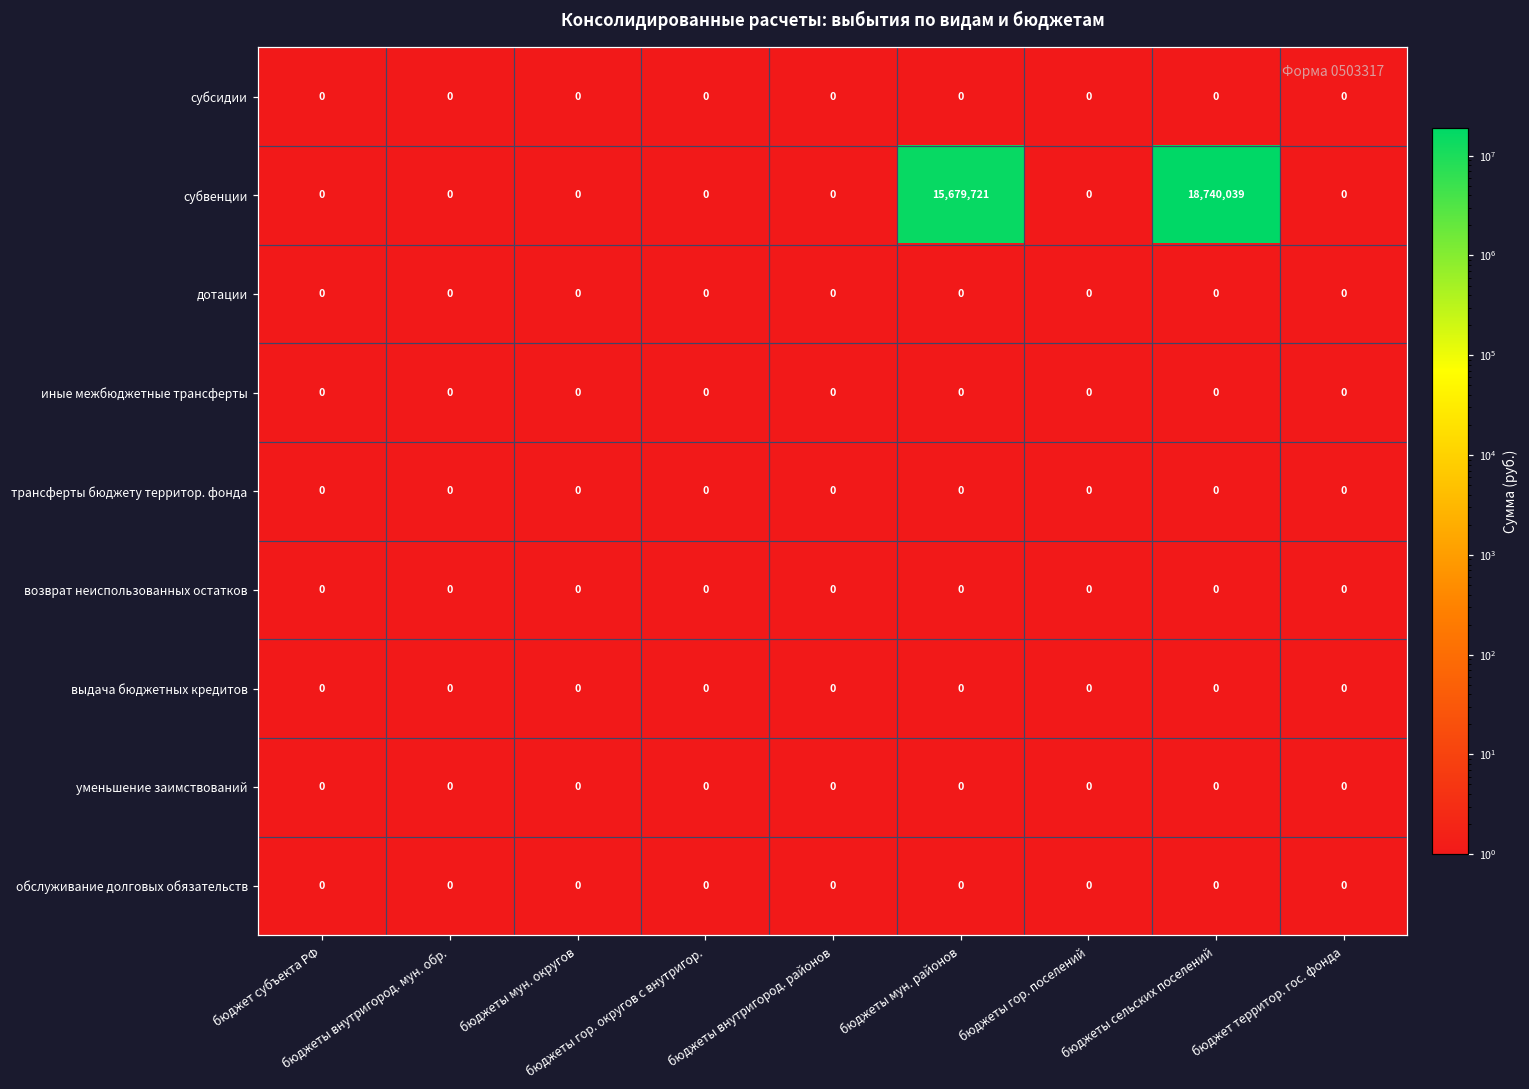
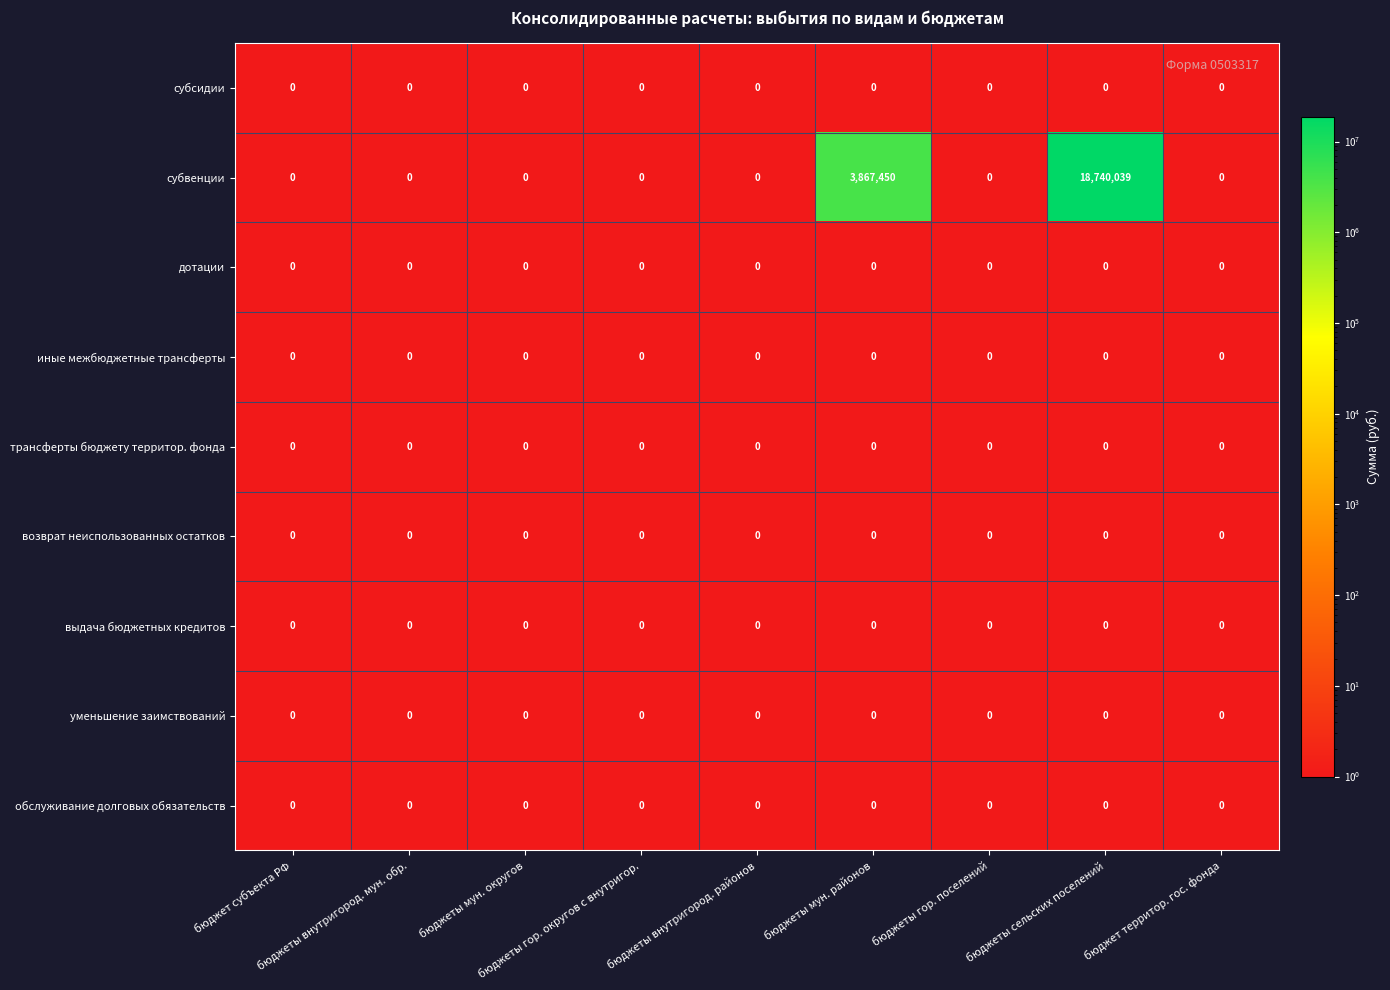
  {
    "субсидии": {
      "бюджет субъекта РФ": "0",
      "бюджеты внутригород. мун. обр.": "0",
      "бюджеты мун. округов": "0",
      "бюджеты гор. округов с внутригор.": "0",
      "бюджеты внутригород. районов": "0",
      "бюджеты мун. районов": "0",
      "бюджеты гор. поселений": "0",
      "бюджеты сельских поселений": "0"
    },
    "субвенции": {
      "бюджет субъекта РФ": "0",
      "бюджеты внутригород. мун. обр.": "0",
      "бюджеты мун. округов": "0",
      "бюджеты гор. округов с внутригор.": "0",
      "бюджеты внутригород. районов": "0",
-     "бюджеты мун. районов": "15,679,721",
+     "бюджеты мун. районов": "3,867,450",
      "бюджеты гор. поселений": "0",
      "бюджеты сельских поселений": "18,740,039",
      "бюджет территор. гос. фонда": "0"
    },
    "дотации": {
      "бюджет субъекта РФ": "0",
      "бюджеты внутригород. мун. обр.": "0",
      "бюджеты мун. округов": "0",
      "бюджеты гор. округов с внутригор.": "0",
      "бюджеты внутригород. районов": "0",
      "бюджеты мун. районов": "0",
      "бюджеты гор. поселений": "0",
      "бюджеты сельских поселений": "0",
      "бюджет территор. гос. фонда": "0"
    },
    "иные межбюджетные трансферты": {
      "бюджет субъекта РФ": "0",
      "бюджеты внутригород. мун. обр.": "0",
      "бюджеты мун. округов": "0",
      "бюджеты гор. округов с внутригор.": "0",
      "бюджеты внутригород. районов": "0",
      "бюджеты мун. районов": "0",
      "бюджеты гор. поселений": "0",
      "бюджеты сельских поселений": "0",
      "бюджет территор. гос. фонда": "0"
    },
    "трансферты бюджету территор. фонда": {
      "бюджет субъекта РФ": "0",
      "бюджеты внутригород. мун. обр.": "0",
      "бюджеты мун. округов": "0",
      "бюджеты гор. округов с внутригор.": "0",
      "бюджеты внутригород. районов": "0",
      "бюджеты мун. районов": "0",
      "бюджеты гор. поселений": "0",
      "бюджеты сельских поселений": "0",
      "бюджет территор. гос. фонда": "0"
    },
    "возврат неиспользованных остатков": {
      "бюджет субъекта РФ": "0",
      "бюджеты внутригород. мун. обр.": "0",
      "бюджеты мун. округов": "0",
      "бюджеты гор. округов с внутригор.": "0",
      "бюджеты внутригород. районов": "0",
      "бюджеты мун. районов": "0",
      "бюджеты гор. поселений": "0",
      "бюджеты сельских поселений": "0",
      "бюджет территор. гос. фонда": "0"
    },
    "выдача бюджетных кредитов": {
      "бюджет субъекта РФ": "0",
      "бюджеты внутригород. мун. обр.": "0",
      "бюджеты мун. округов": "0",
      "бюджеты гор. округов с внутригор.": "0",
      "бюджеты внутригород. районов": "0",
      "бюджеты мун. районов": "0",
      "бюджеты гор. поселений": "0",
      "бюджеты сельских поселений": "0",
      "бюджет территор. гос. фонда": "0"
    },
    "уменьшение заимствований": {
      "бюджет субъекта РФ": "0",
      "бюджеты внутригород. мун. обр.": "0",
      "бюджеты мун. округов": "0",
      "бюджеты гор. округов с внутригор.": "0",
      "бюджеты внутригород. районов": "0",
      "бюджеты мун. районов": "0",
      "бюджеты гор. поселений": "0",
      "бюджеты сельских поселений": "0",
      "бюджет территор. гос. фонда": "0"
    },
    "обслуживание долговых обязательств": {
      "бюджет субъекта РФ": "0",
      "бюджеты внутригород. мун. обр.": "0",
      "бюджеты мун. округов": "0",
      "бюджеты гор. округов с внутригор.": "0",
      "бюджеты внутригород. районов": "0",
      "бюджеты мун. районов": "0",
      "бюджеты гор. поселений": "0",
      "бюджеты сельских поселений": "0",
      "бюджет территор. гос. фонда": "0"
    }
  }
